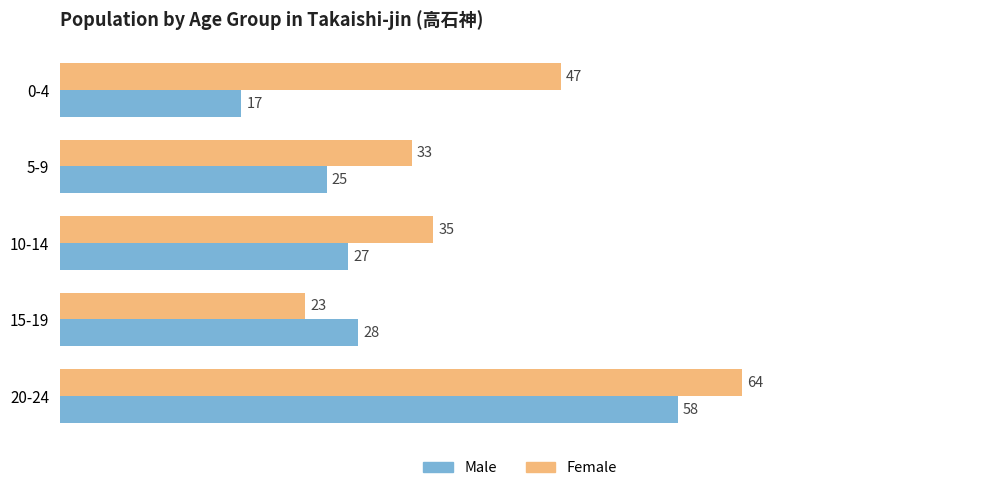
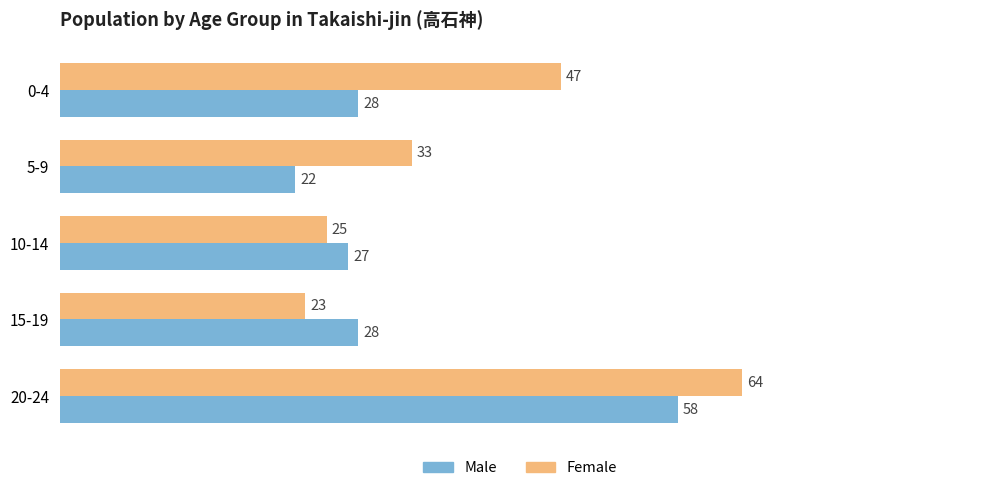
  {
    "Male": {
-     "0-4": 17,
-     "5-9": 25,
+     "0-4": 28,
+     "5-9": 22,
      "10-14": 27,
      "15-19": 28,
      "20-24": 58
    },
    "Female": {
      "0-4": 47,
      "5-9": 33,
-     "10-14": 35,
+     "10-14": 25,
      "15-19": 23,
      "20-24": 64
    }
  }
